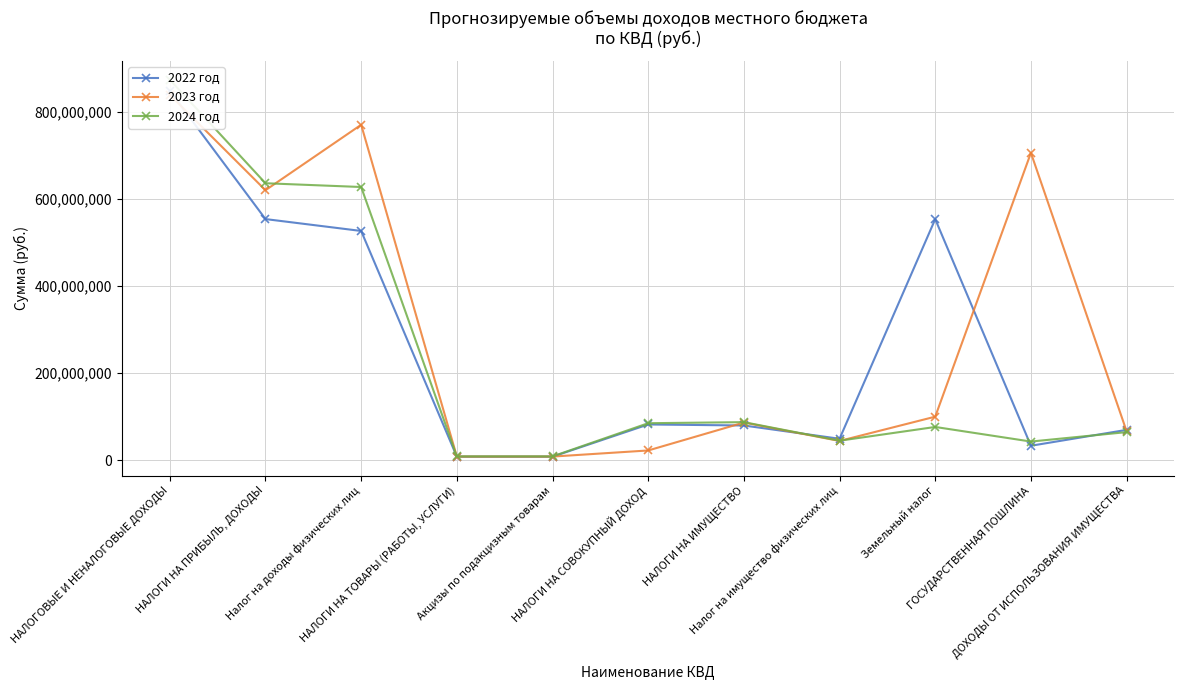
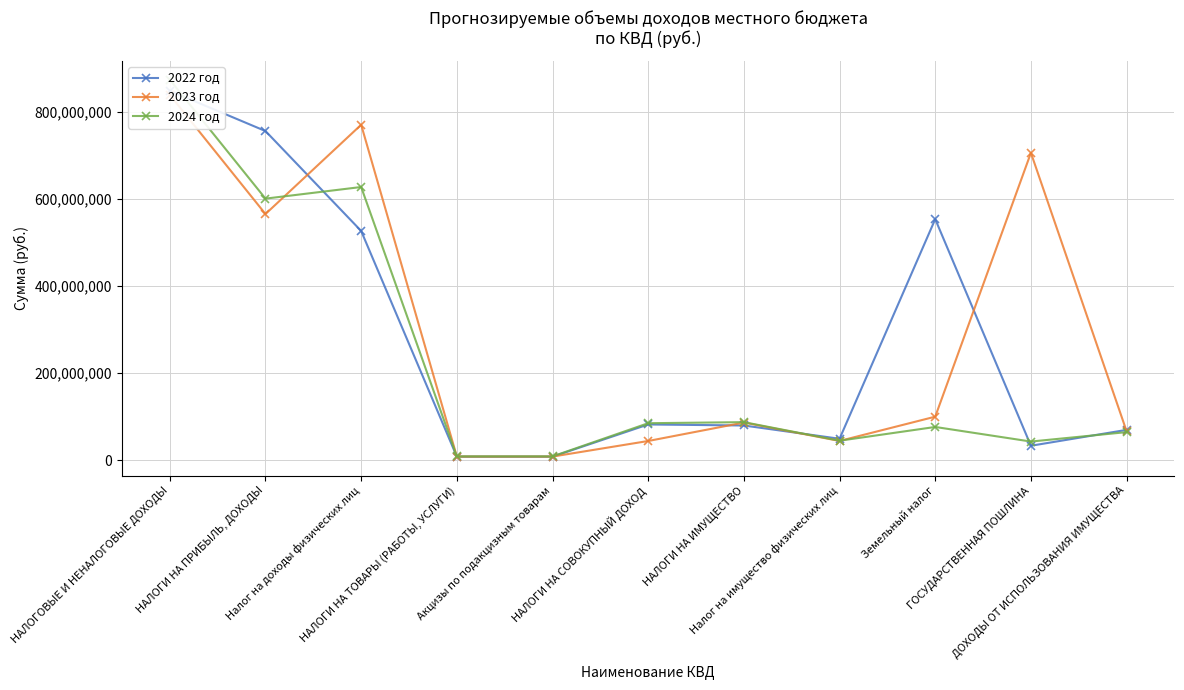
  {
    "2022 год": {
-     "НАЛОГИ НА ПРИБЫЛЬ, ДОХОДЫ": "550,000,000",
+     "НАЛОГИ НА ПРИБЫЛЬ, ДОХОДЫ": "760,000,000",
      "Налог на доходы физических лиц": "530,000,000",
      "НАЛОГИ НА ИМУЩЕСТВО": "80,000,000",
      "Земельный налог": "550,000,000",
      "ГОСУДАРСТВЕННАЯ ПОШЛИНА": "30,000,000"
    },
    "2023 год": {
-     "НАЛОГИ НА ПРИБЫЛЬ, ДОХОДЫ": "620,000,000",
+     "НАЛОГИ НА ПРИБЫЛЬ, ДОХОДЫ": "570,000,000",
      "Налог на доходы физических лиц": "770,000,000",
-     "НАЛОГИ НА СОВОКУПНЫЙ ДОХОД": "20,000,000",
+     "НАЛОГИ НА СОВОКУПНЫЙ ДОХОД": "40,000,000",
      "Земельный налог": "100,000,000",
      "ГОСУДАРСТВЕННАЯ ПОШЛИНА": "710,000,000"
    },
    "2024 год": {
-     "НАЛОГИ НА ПРИБЫЛЬ, ДОХОДЫ": "640,000,000",
+     "НАЛОГИ НА ПРИБЫЛЬ, ДОХОДЫ": "600,000,000",
      "Налог на доходы физических лиц": "630,000,000",
      "Земельный налог": "80,000,000",
      "ГОСУДАРСТВЕННАЯ ПОШЛИНА": "40,000,000"
    }
  }
